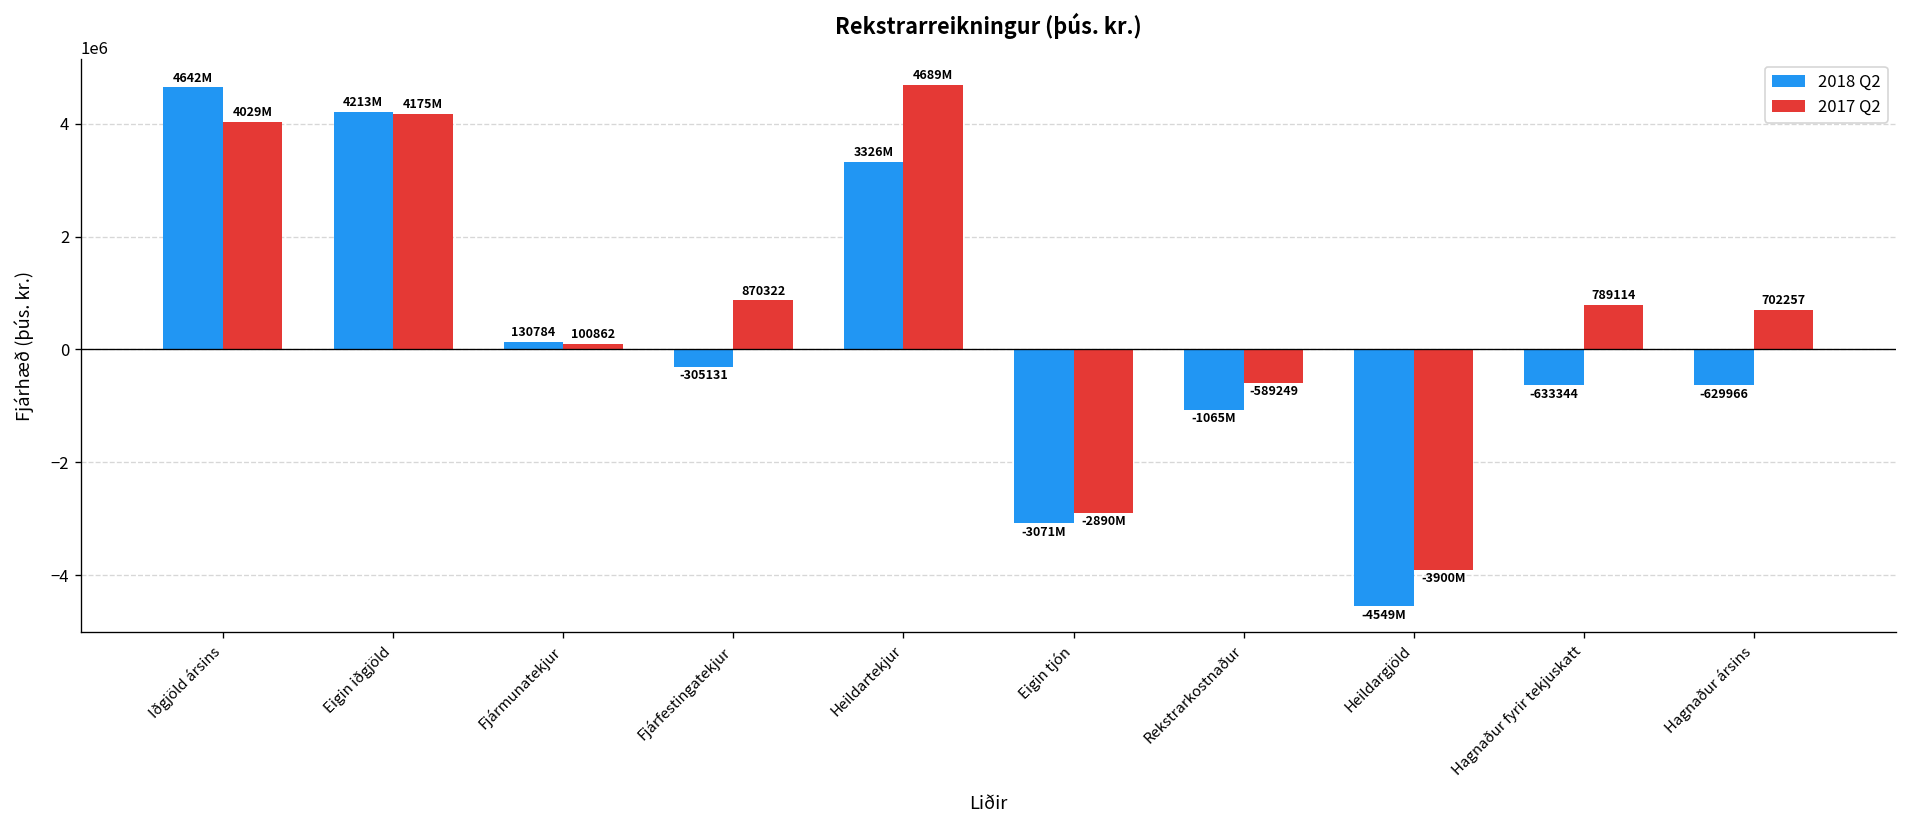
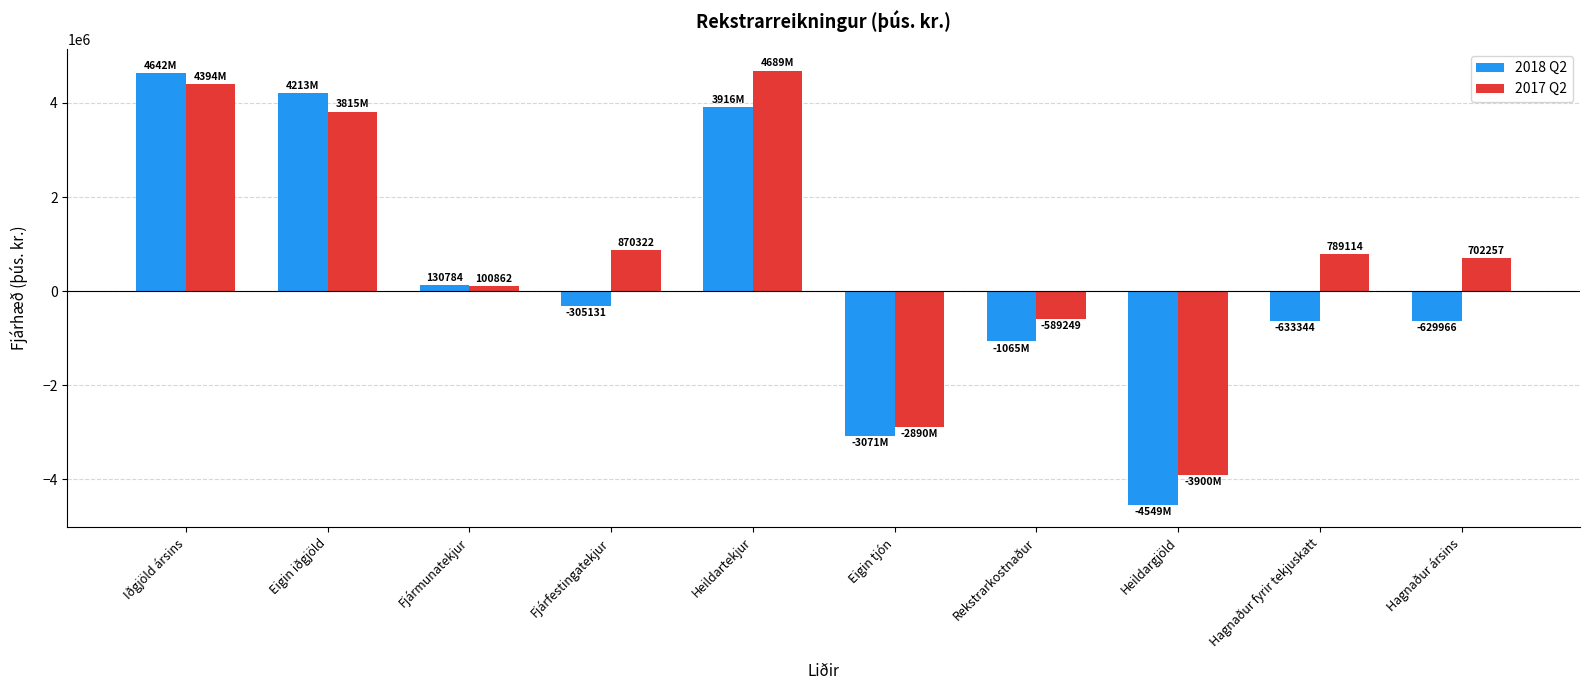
  {
    "2018 Q2": {
      "Iðgjöld ársins": "4642M",
      "Eigin iðgjöld": "4213M",
      "Fjármunatekjur": "130784",
      "Fjárfestingatekjur": "-305131",
-     "Heildartekjur": "3326M",
+     "Heildartekjur": "3916M",
      "Eigin tjón": "-3071M",
      "Rekstrarkostnaður": "-1065M",
      "Heildargjöld": "-4549M",
      "Hagnaður fyrir tekjuskatt": "-633344",
      "Hagnaður ársins": "-629966"
    },
    "2017 Q2": {
-     "Iðgjöld ársins": "4029M",
-     "Eigin iðgjöld": "4175M",
+     "Iðgjöld ársins": "4394M",
+     "Eigin iðgjöld": "3815M",
      "Fjármunatekjur": "100862",
      "Fjárfestingatekjur": "870322",
      "Heildartekjur": "4689M",
      "Eigin tjón": "-2890M",
      "Rekstrarkostnaður": "-589249",
      "Heildargjöld": "-3900M",
      "Hagnaður fyrir tekjuskatt": "789114",
      "Hagnaður ársins": "702257"
    }
  }
